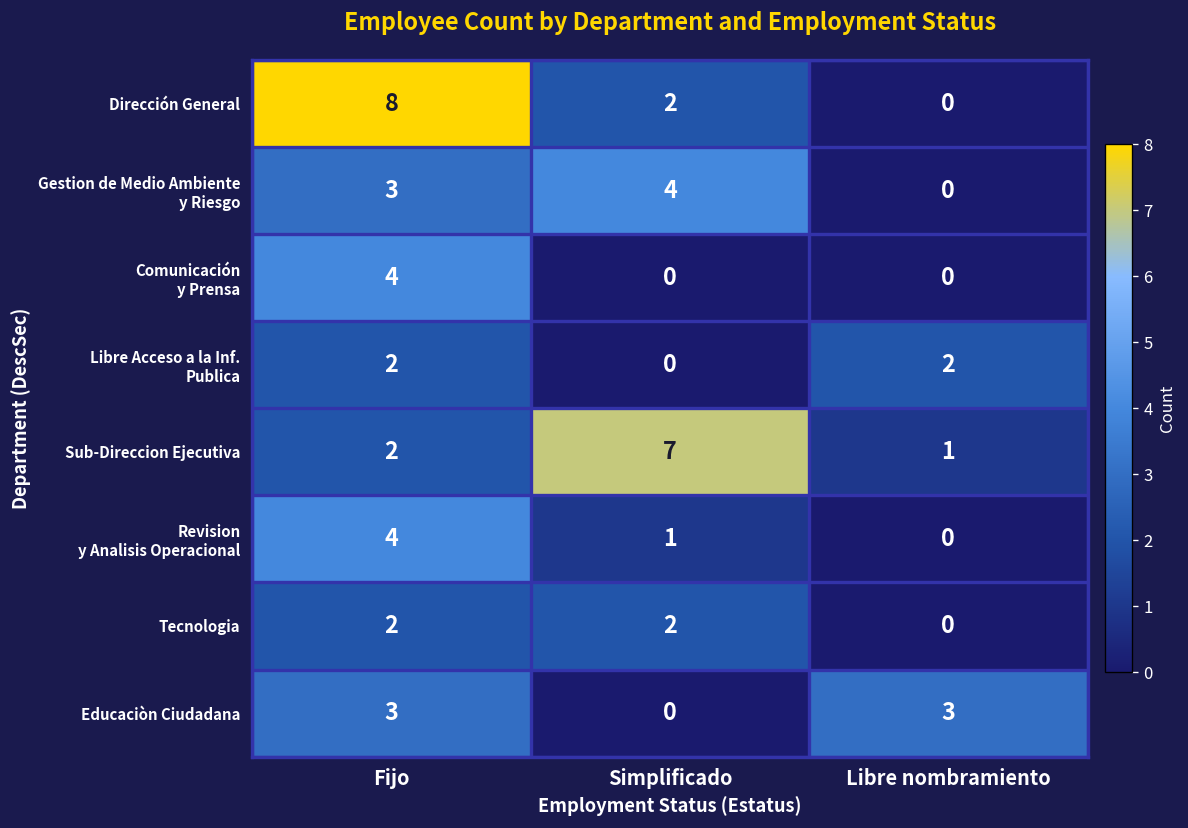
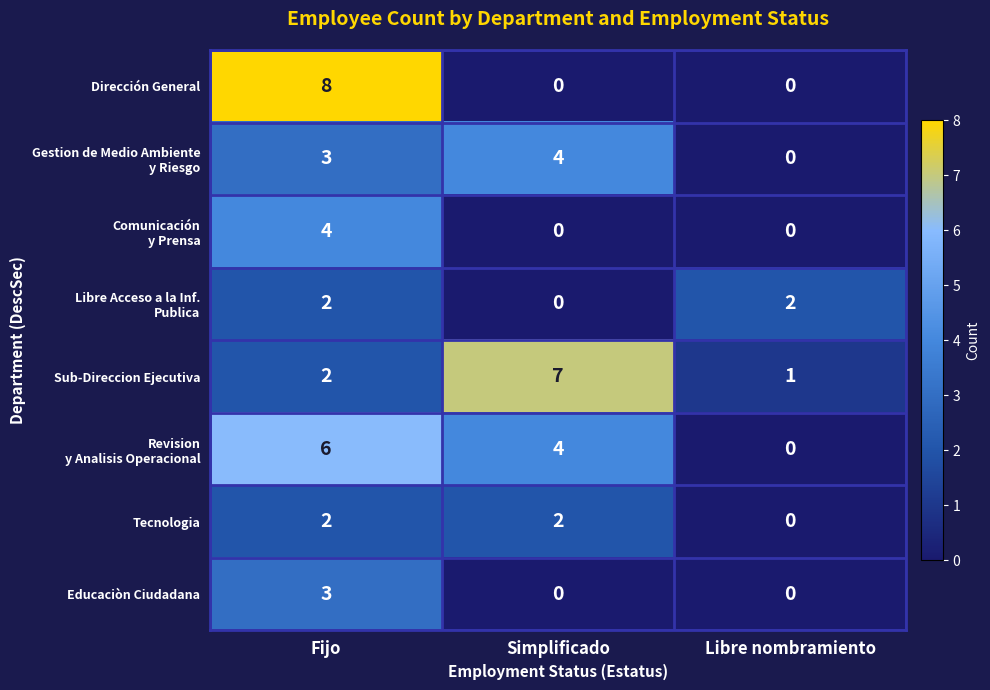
  {
    "Dirección General": {
      "Fijo": 8,
-     "Simplificado": 2,
+     "Simplificado": 0,
      "Libre nombramiento": 0
    },
    "Gestion de Medio Ambiente y Riesgo": {
      "Fijo": 3,
      "Simplificado": 4,
      "Libre nombramiento": 0
    },
    "Comunicación y Prensa": {
      "Fijo": 4,
      "Simplificado": 0,
      "Libre nombramiento": 0
    },
    "Libre Acceso a la Inf. Publica": {
      "Fijo": 2,
      "Simplificado": 0,
      "Libre nombramiento": 2
    },
    "Sub-Direccion Ejecutiva": {
      "Fijo": 2,
      "Simplificado": 7,
      "Libre nombramiento": 1
    },
    "Revision y Analisis Operacional": {
-     "Fijo": 4,
-     "Simplificado": 1,
+     "Fijo": 6,
+     "Simplificado": 4,
      "Libre nombramiento": 0
    },
    "Tecnologia": {
      "Fijo": 2,
      "Simplificado": 2,
      "Libre nombramiento": 0
    },
    "Educaciòn Ciudadana": {
      "Fijo": 3,
      "Simplificado": 0,
-     "Libre nombramiento": 3
+     "Libre nombramiento": 0
    }
  }
